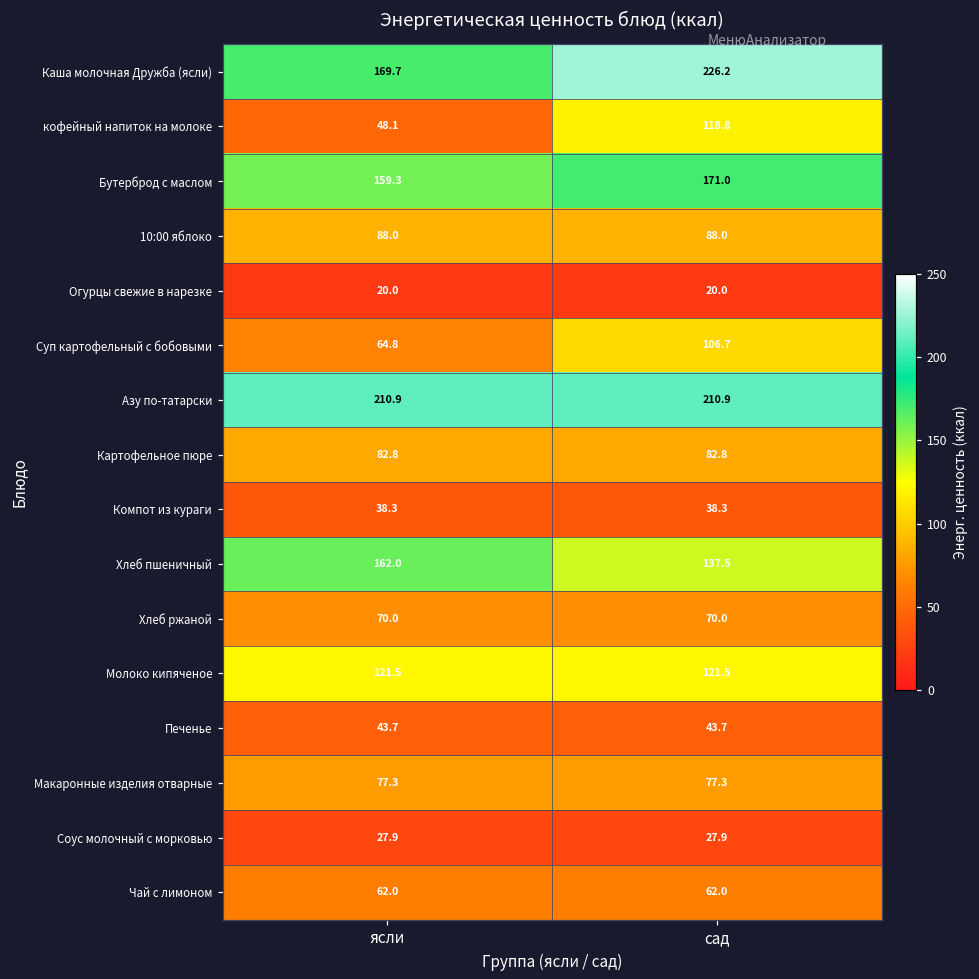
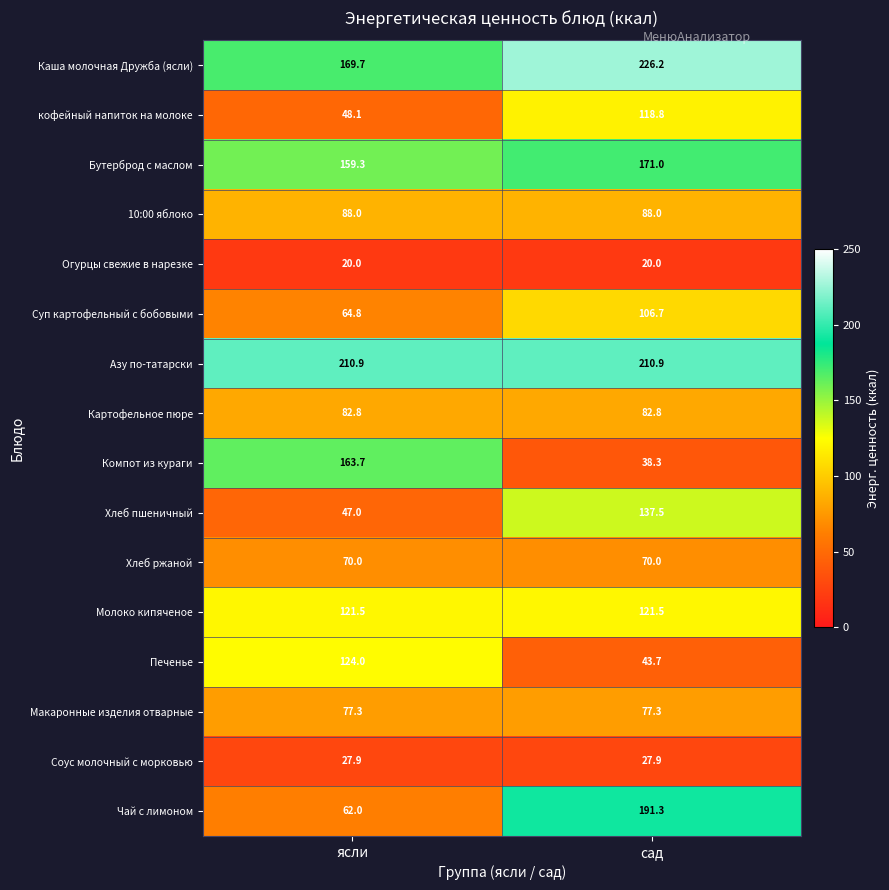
  {
    "Каша молочная Дружба (ясли)": {
      "ясли": 169.7,
      "сад": 226.2
    },
    "кофейный напиток на молоке": {
      "ясли": 48.1,
      "сад": 118.8
    },
    "Бутерброд с маслом": {
      "ясли": 159.3,
      "сад": 171.0
    },
    "10:00 яблоко": {
      "ясли": 88.0,
      "сад": 88.0
    },
    "Огурцы свежие в нарезке": {
      "ясли": 20.0,
      "сад": 20.0
    },
    "Суп картофельный с бобовыми": {
      "ясли": 64.8,
      "сад": 106.7
    },
    "Азу по-татарски": {
      "ясли": 210.9,
      "сад": 210.9
    },
    "Картофельное пюре": {
      "ясли": 82.8,
      "сад": 82.8
    },
    "Компот из кураги": {
-     "ясли": 38.3,
+     "ясли": 163.7,
      "сад": 38.3
    },
    "Хлеб пшеничный": {
-     "ясли": 162.0,
+     "ясли": 47.0,
      "сад": 137.5
    },
    "Хлеб ржаной": {
      "ясли": 70.0,
      "сад": 70.0
    },
    "Молоко кипяченое": {
      "ясли": 121.5,
      "сад": 121.5
    },
    "Печенье": {
-     "ясли": 43.7,
+     "ясли": 124.0,
      "сад": 43.7
    },
    "Макаронные изделия отварные": {
      "ясли": 77.3,
      "сад": 77.3
    },
    "Соус молочный с морковью": {
      "ясли": 27.9,
      "сад": 27.9
    },
    "Чай с лимоном": {
      "ясли": 62.0,
-     "сад": 62.0
+     "сад": 191.3
    }
  }
